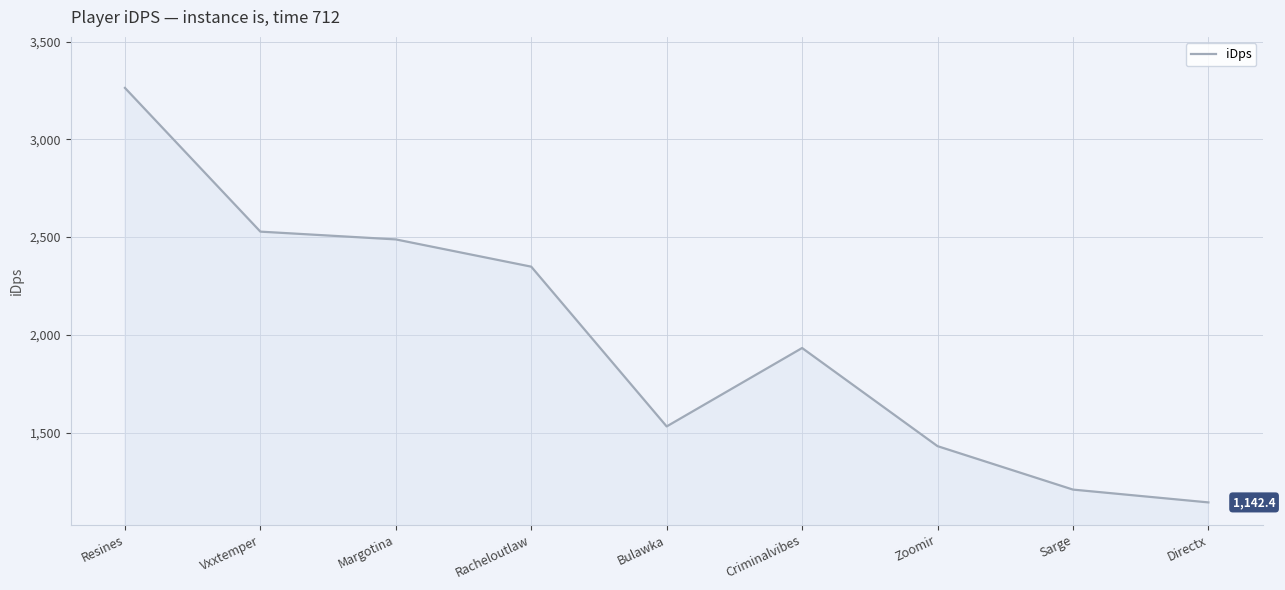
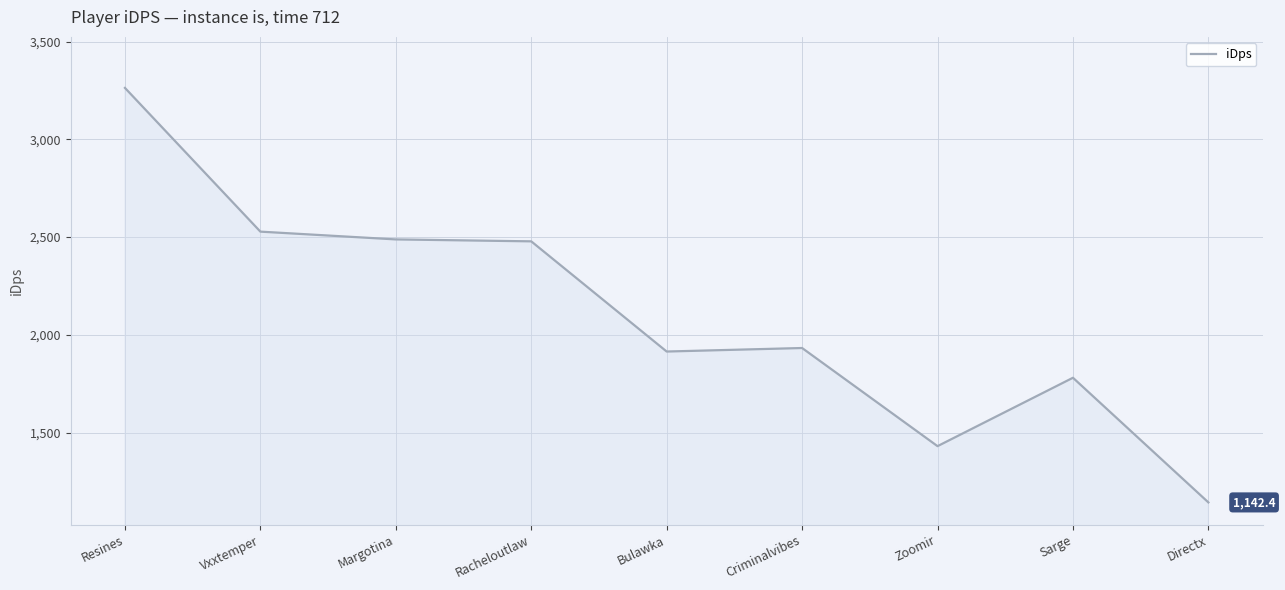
  {
    "Resines": "3,260",
    "Vxxtemper": "2,530",
    "Margotina": "2,490",
-   "Racheloutlaw": "2,350",
-   "Bulawka": "1,530",
+   "Racheloutlaw": "2,480",
+   "Bulawka": "1,910",
    "Criminalvibes": "1,930",
    "Zoomir": "1,430",
-   "Sarge": "1,210"
+   "Sarge": "1,780"
  }
